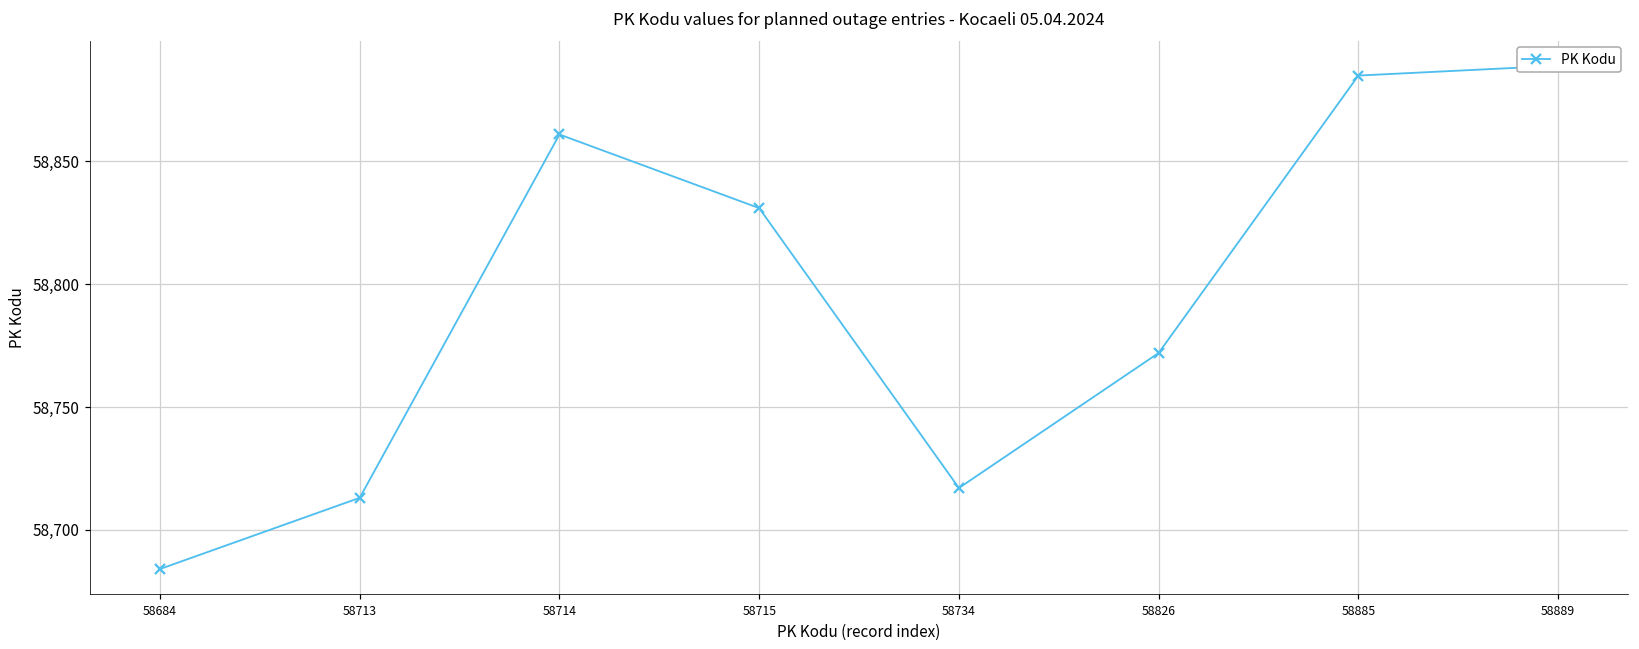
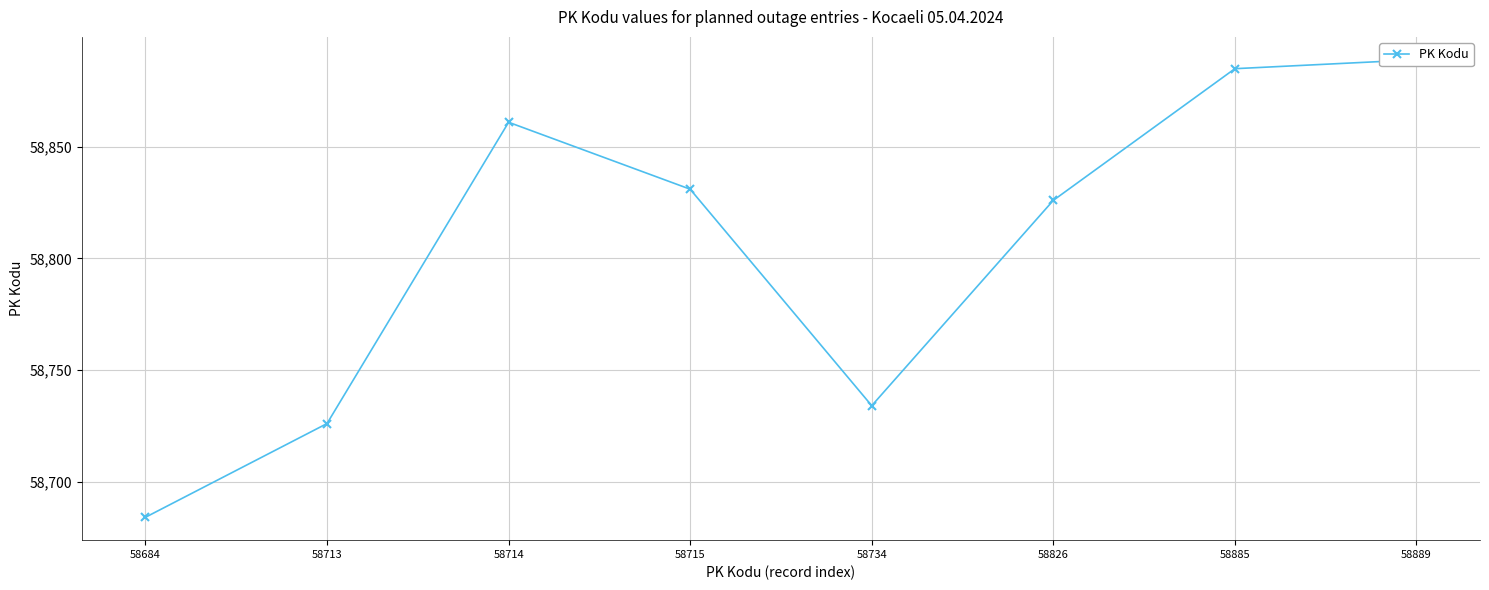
  {
    "58684": "58,684",
-   "58713": "58,713",
+   "58713": "58,726",
    "58714": "58,861",
    "58715": "58,831",
-   "58734": "58,717",
-   "58826": "58,772",
+   "58734": "58,734",
+   "58826": "58,826",
    "58885": "58,885"
  }
